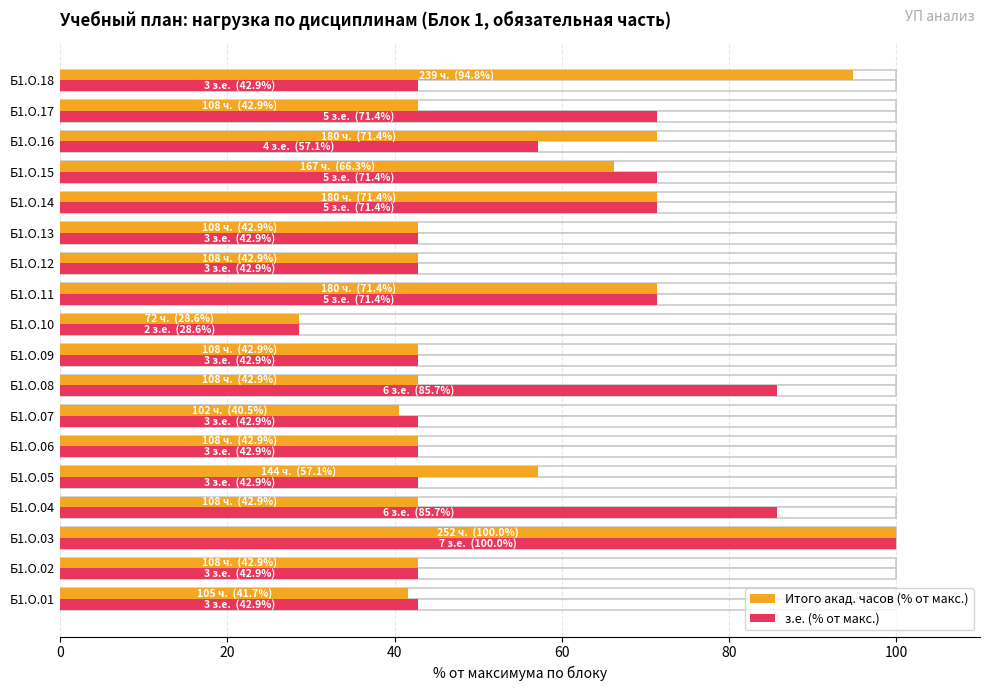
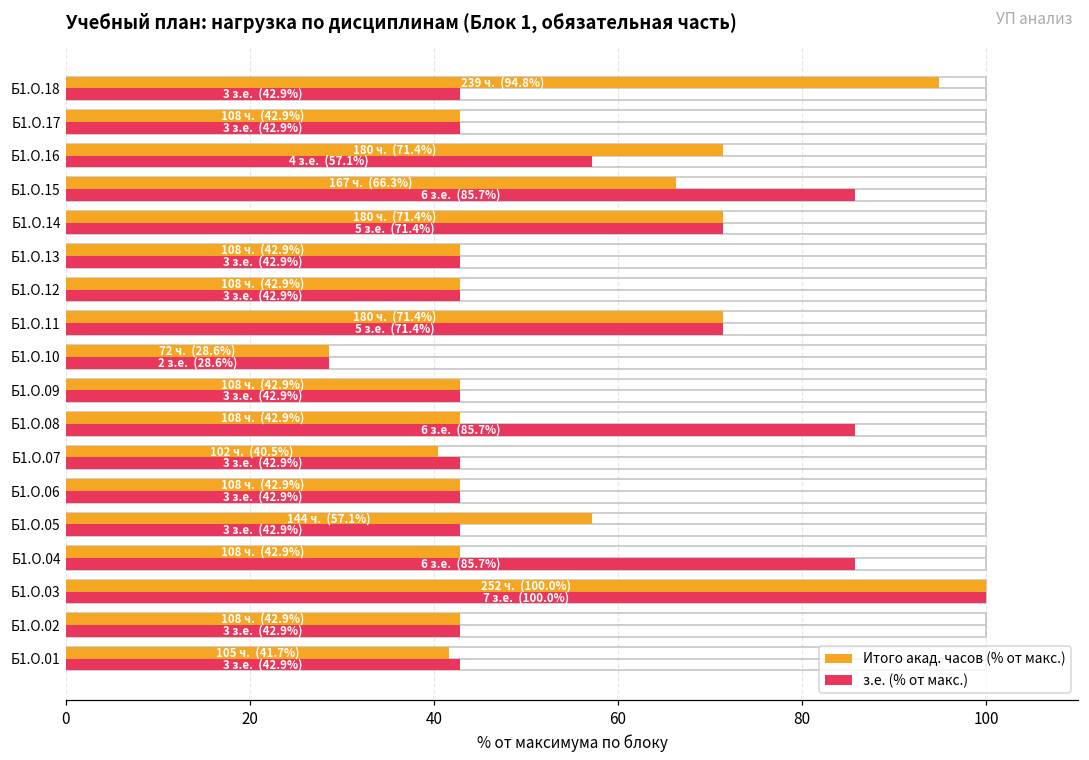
  {
    "Итого акад. часов (% от макс.)": {
      "Б1.О.03": "(100.0%)"
    },
    "з.е. (% от макс.)": {
-     "Б1.О.17": "5 з.е. (71.4%)",
-     "Б1.О.15": "5 з.е. (71.4%)",
+     "Б1.О.17": "3 з.е. (42.9%)",
+     "Б1.О.15": "6 з.е. (85.7%)",
      "Б1.О.03": "(100.0%)"
    }
  }
